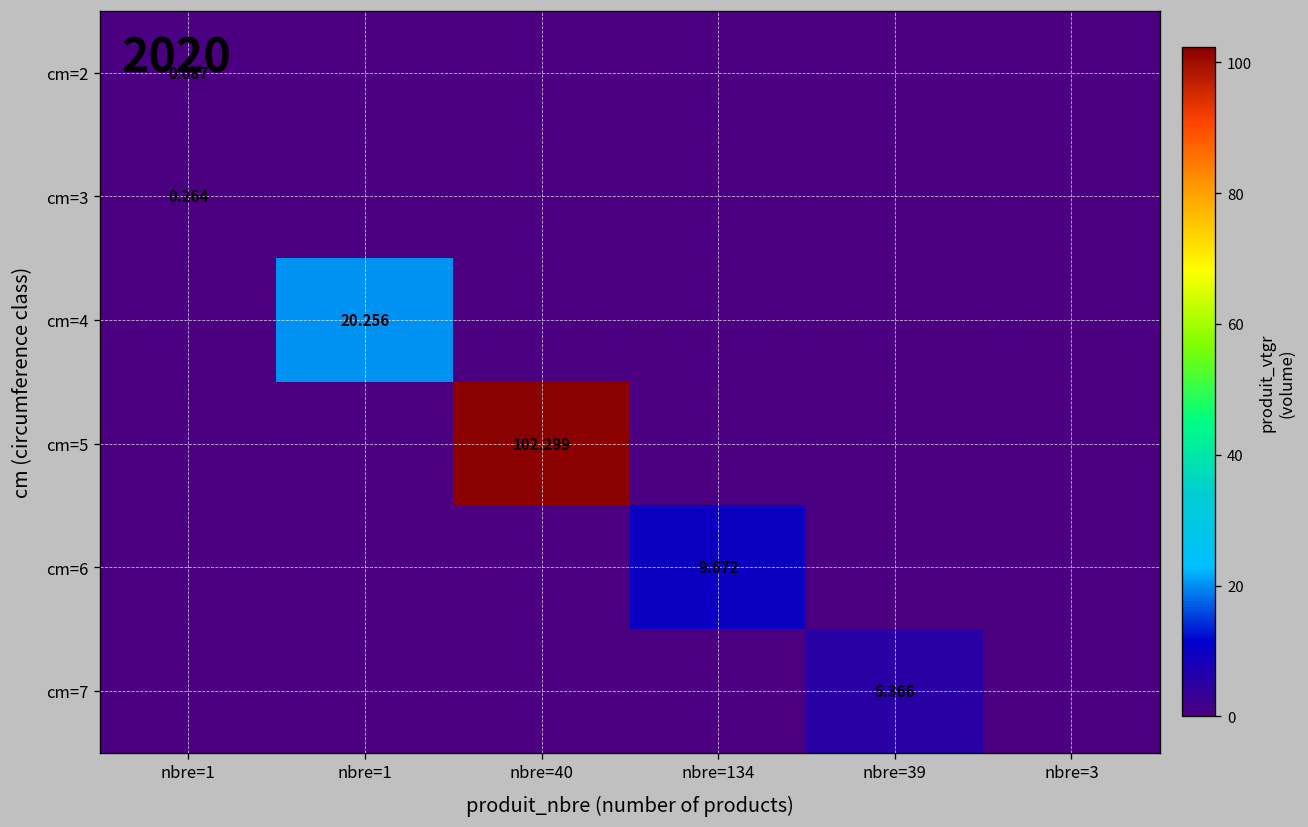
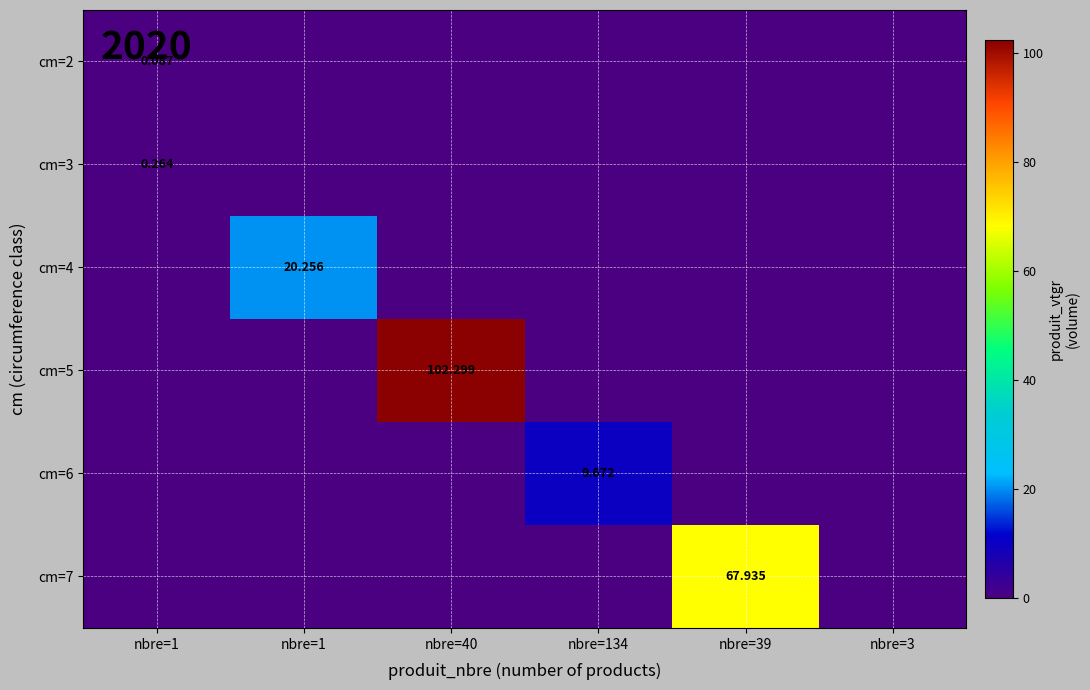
  {
    "cm=5": {
      "nbre=40": 102.299
    },
    "cm=6": {
      "nbre=134": 9.672
    },
    "cm=7": {
-     "nbre=39": 5.366
+     "nbre=39": 67.935
    }
  }
